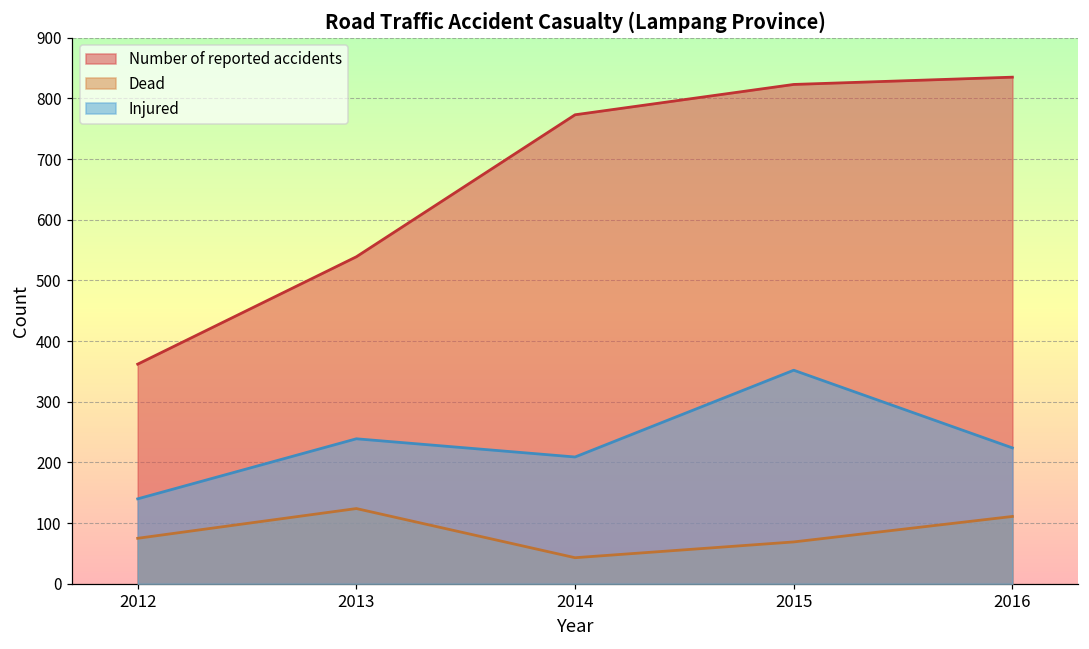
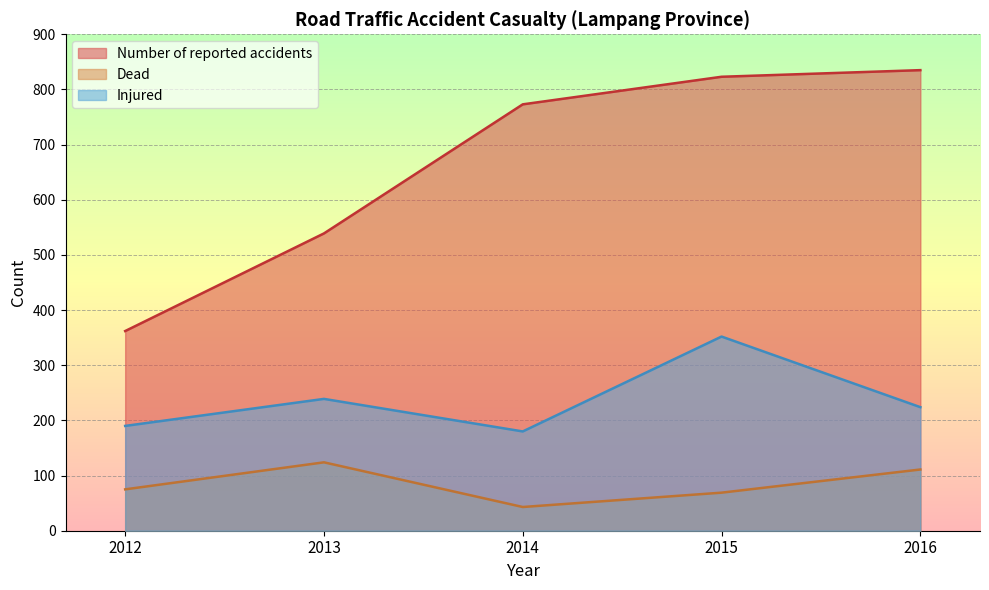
  {
    "Injured": {
-     "2012": 140,
+     "2012": 190,
      "2013": 240,
-     "2014": 210,
+     "2014": 180,
      "2015": 350,
      "2016": 220
    }
  }
